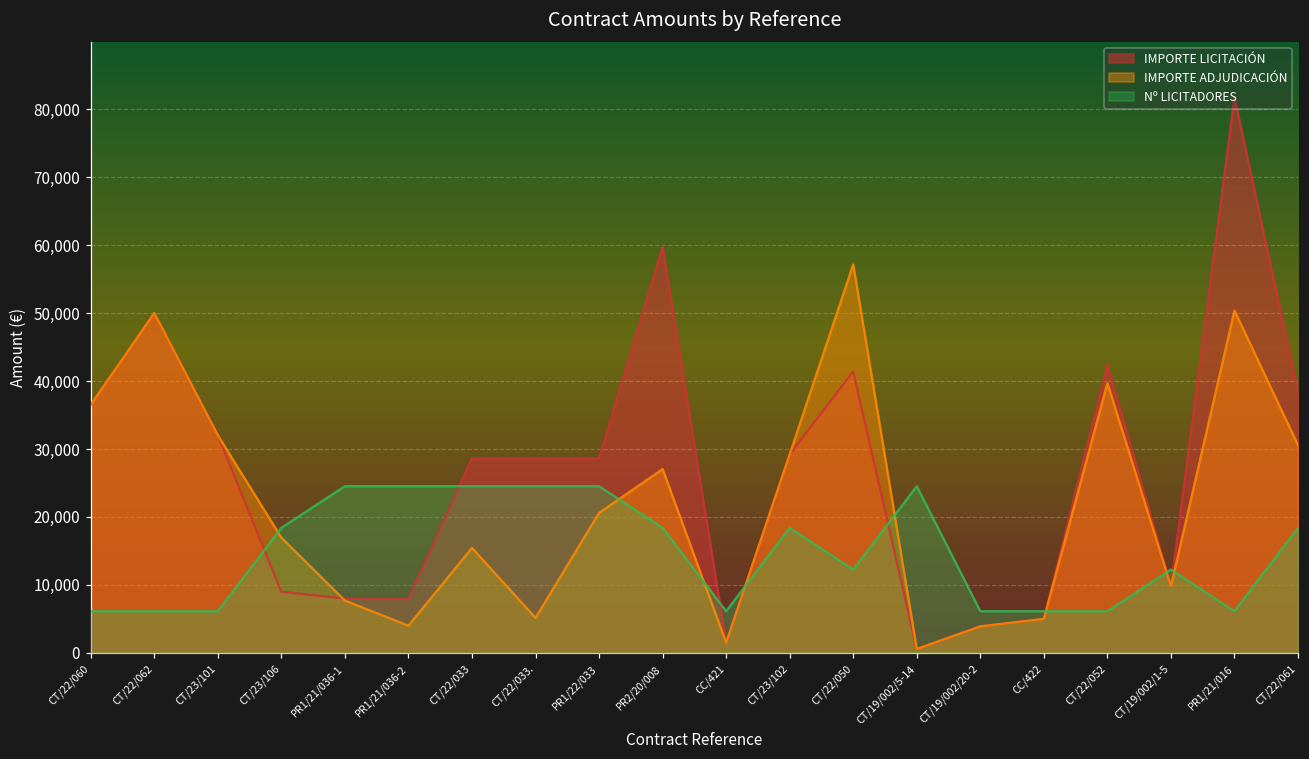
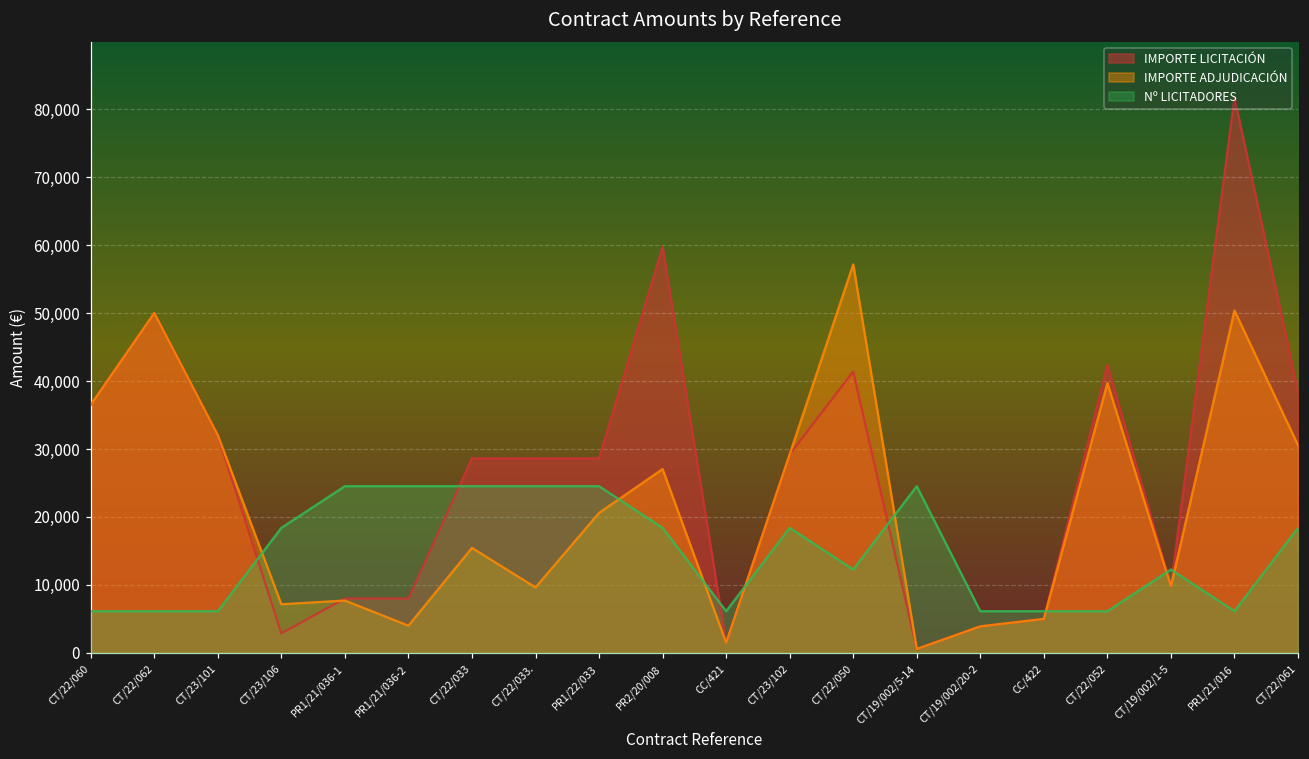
  {
    "IMPORTE LICITACIÓN": {
-     "CT/23/106": "9,000",
+     "CT/23/106": "3,000",
      "PR1/21/036-2": "8,000",
      "CT/22/033": "29,000",
      "CT/22/033.": "29,000",
      "PR1/22/033": "29,000",
      "PR2/20/008": "60,000",
      "CT/22/050": "41,000",
      "CT/22/052": "42,000",
      "CT/22/061": "38,000"
    },
    "IMPORTE ADJUDICACIÓN": {
-     "CT/23/106": "17,000",
+     "CT/23/106": "7,000",
      "PR1/21/036-2": "4,000",
      "CT/22/033": "15,000",
-     "CT/22/033.": "5,000",
+     "CT/22/033.": "10,000",
      "PR1/22/033": "21,000",
      "PR2/20/008": "27,000",
      "CT/22/050": "57,000",
      "CT/22/052": "40,000",
      "PR1/21/016": "50,000",
      "CT/22/061": "31,000"
    },
    "Nº LICITADORES": {
      "CT/22/060": "6,000",
      "CT/22/062": "6,000",
      "CT/23/101": "6,000",
      "CT/23/106": "18,000",
      "PR1/21/036-1": "25,000",
      "PR1/21/036-2": "25,000",
      "CT/22/033": "25,000",
      "CT/22/033.": "25,000",
      "PR1/22/033": "25,000",
      "PR2/20/008": "18,000",
      "CC/421": "6,000",
      "CT/23/102": "18,000",
      "CT/22/050": "12,000",
      "CT/19/002/5-14": "25,000",
      "CT/19/002/20-2": "6,000",
      "CC/422": "6,000",
      "CT/22/052": "6,000",
      "CT/19/002/1-5": "12,000",
      "PR1/21/016": "6,000",
      "CT/22/061": "18,000"
    }
  }
